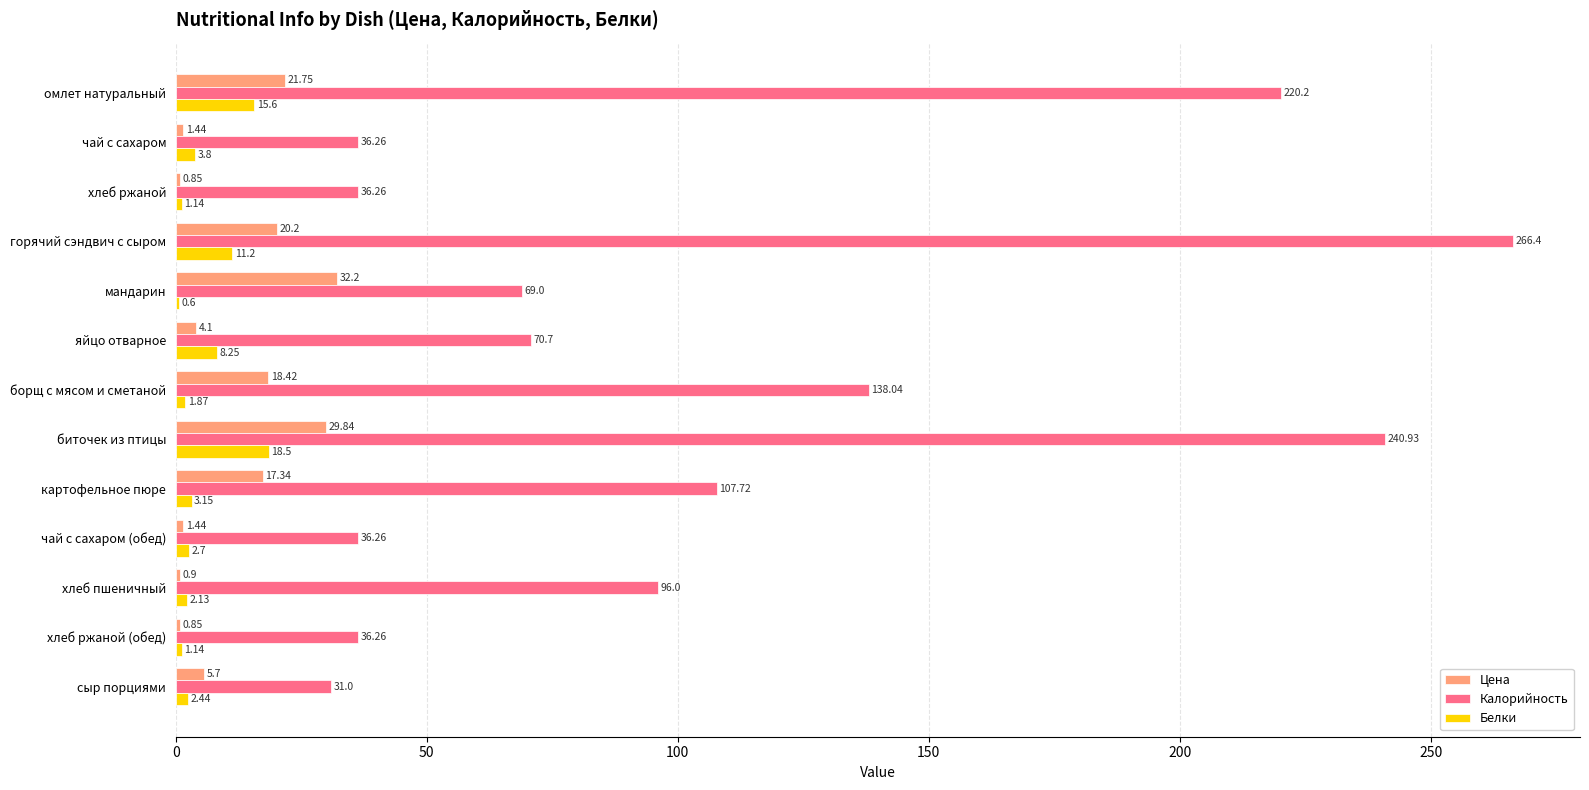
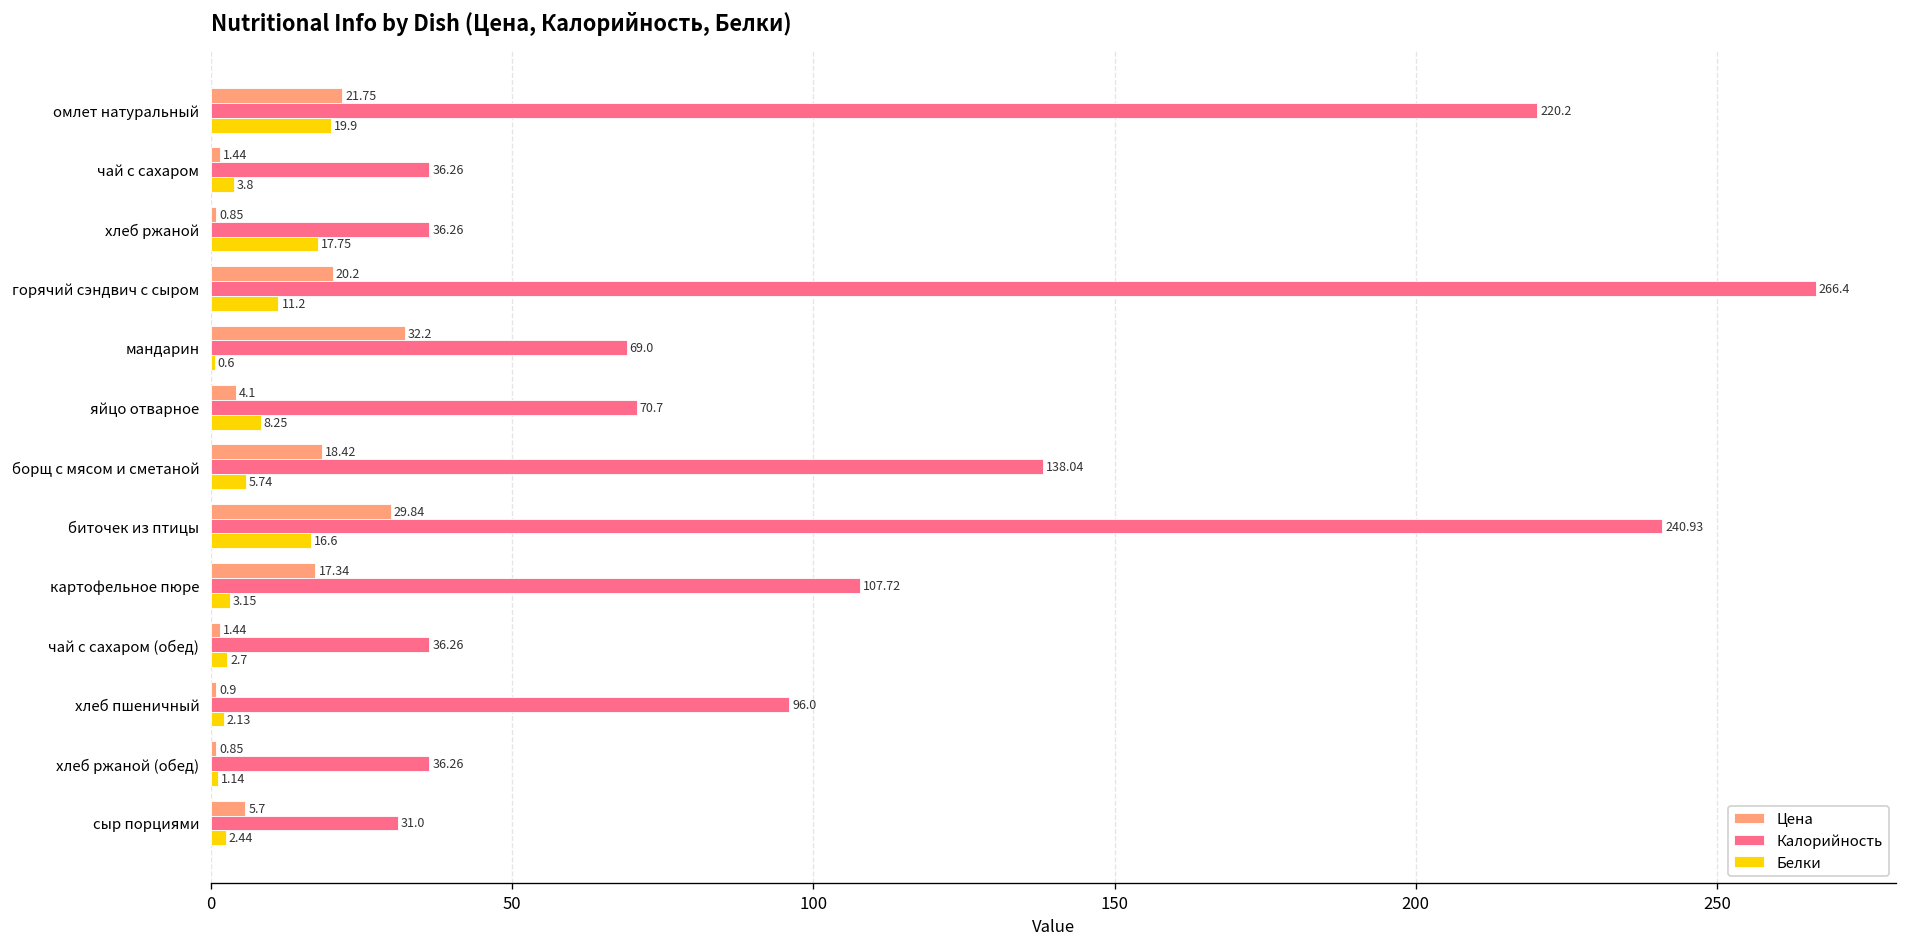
  {
    "Белки": {
-     "омлет натуральный": 15.6,
+     "омлет натуральный": 19.9,
      "чай с сахаром": 3.8,
-     "хлеб ржаной": 1.14,
+     "хлеб ржаной": 17.75,
      "горячий сэндвич с сыром": 11.2,
      "мандарин": 0.6,
      "яйцо отварное": 8.25,
-     "борщ с мясом и сметаной": 1.87,
-     "биточек из птицы": 18.5,
+     "борщ с мясом и сметаной": 5.74,
+     "биточек из птицы": 16.6,
      "картофельное пюре": 3.15,
      "чай с сахаром (обед)": 2.7,
      "хлеб пшеничный": 2.13,
      "хлеб ржаной (обед)": 1.14,
      "сыр порциями": 2.44
    }
  }
